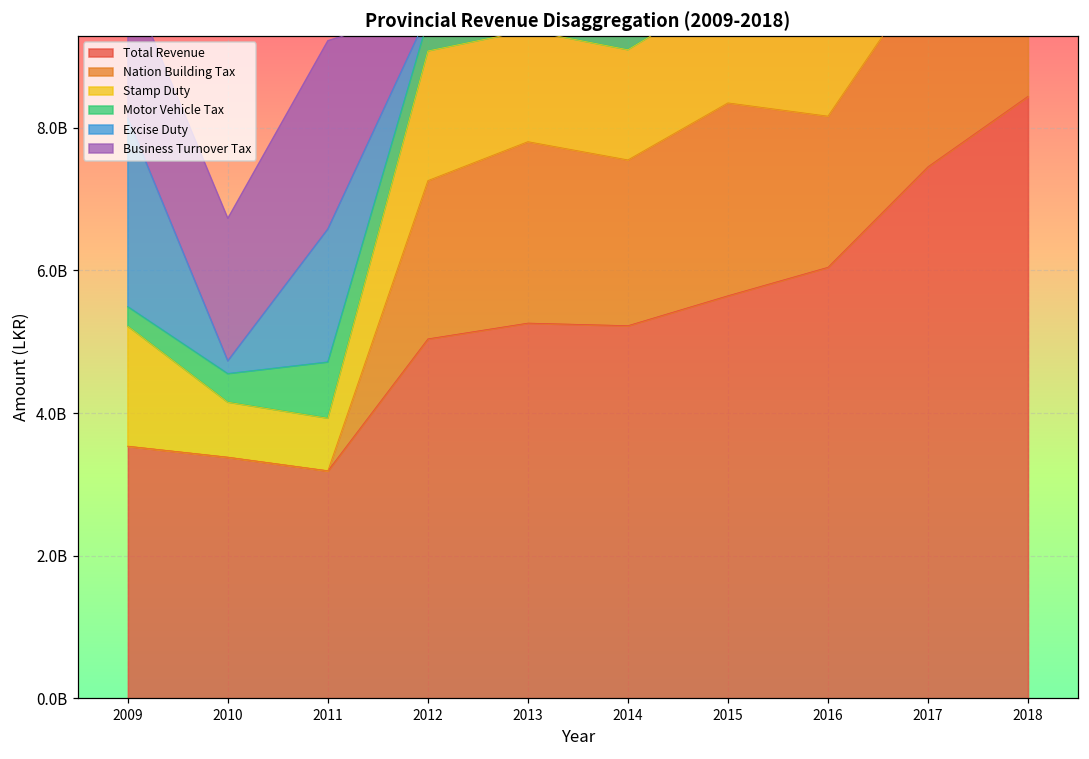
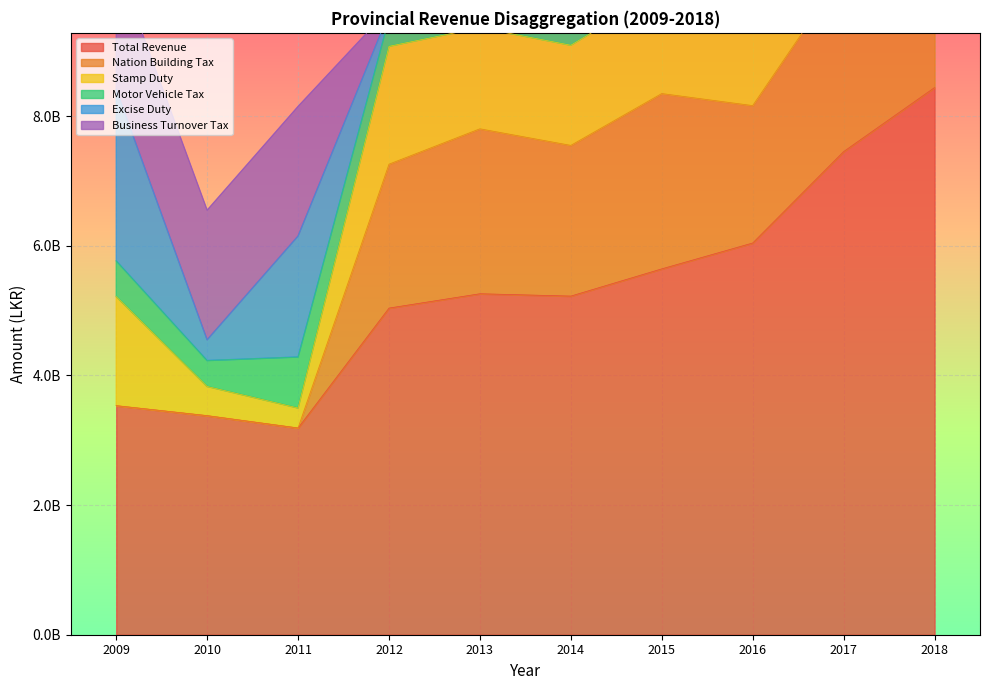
  {
    "Stamp Duty": {
      "2009": 1700000000,
-     "2010": 800000000,
-     "2011": 700000000,
+     "2010": 500000000,
+     "2011": 300000000,
      "2012": 1800000000,
      "2014": 1500000000
    },
    "Motor Vehicle Tax": {
-     "2009": 300000000,
+     "2009": 600000000,
      "2010": 400000000,
      "2011": 800000000
    },
    "Excise Duty": {
-     "2010": 200000000,
+     "2010": 300000000,
      "2011": 1900000000
    },
    "Business Turnover Tax": {
      "2010": 2000000000,
-     "2011": 2600000000
+     "2011": 2000000000
    }
  }
